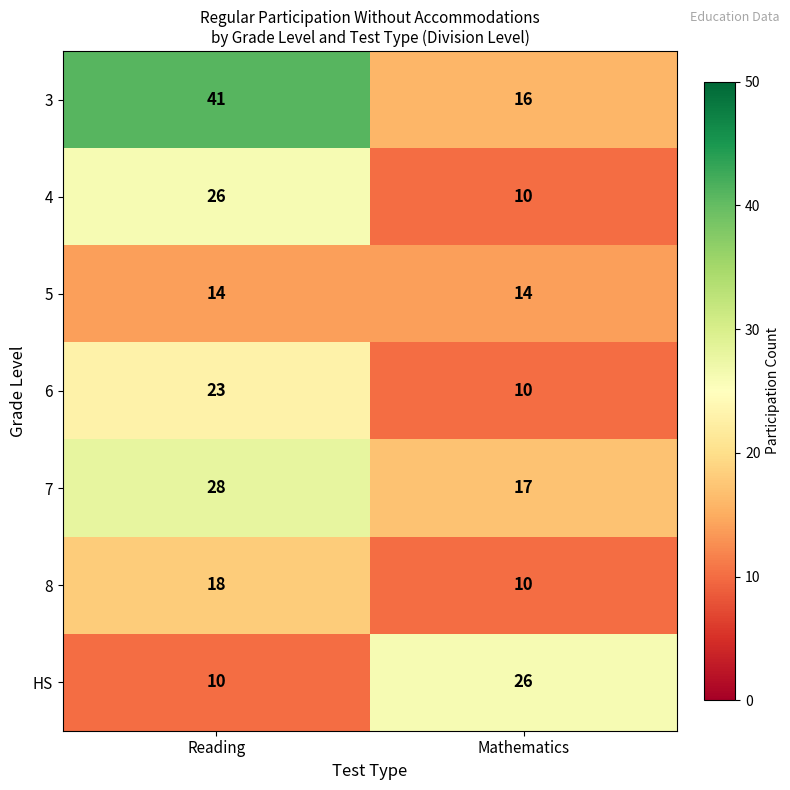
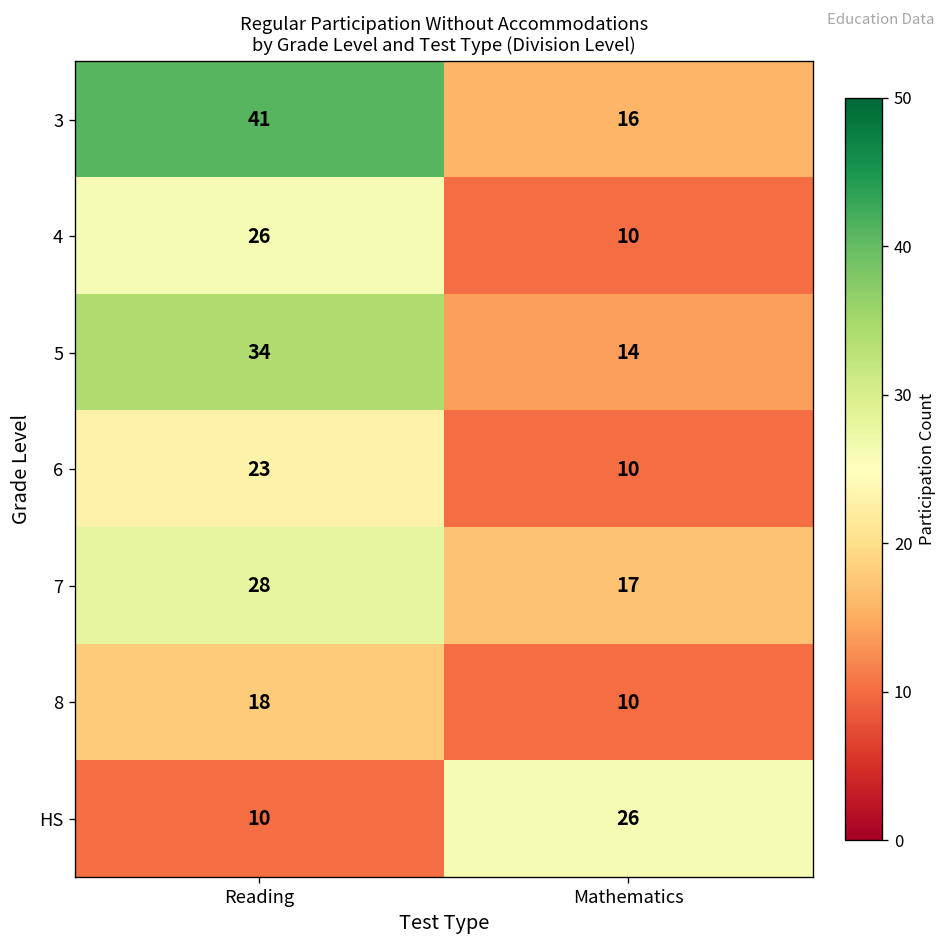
  {
    "3": {
      "Reading": 41,
      "Mathematics": 16
    },
    "4": {
      "Reading": 26,
      "Mathematics": 10
    },
    "5": {
-     "Reading": 14,
+     "Reading": 34,
      "Mathematics": 14
    },
    "6": {
      "Reading": 23,
      "Mathematics": 10
    },
    "7": {
      "Reading": 28,
      "Mathematics": 17
    },
    "8": {
      "Reading": 18,
      "Mathematics": 10
    },
    "HS": {
      "Reading": 10,
      "Mathematics": 26
    }
  }
